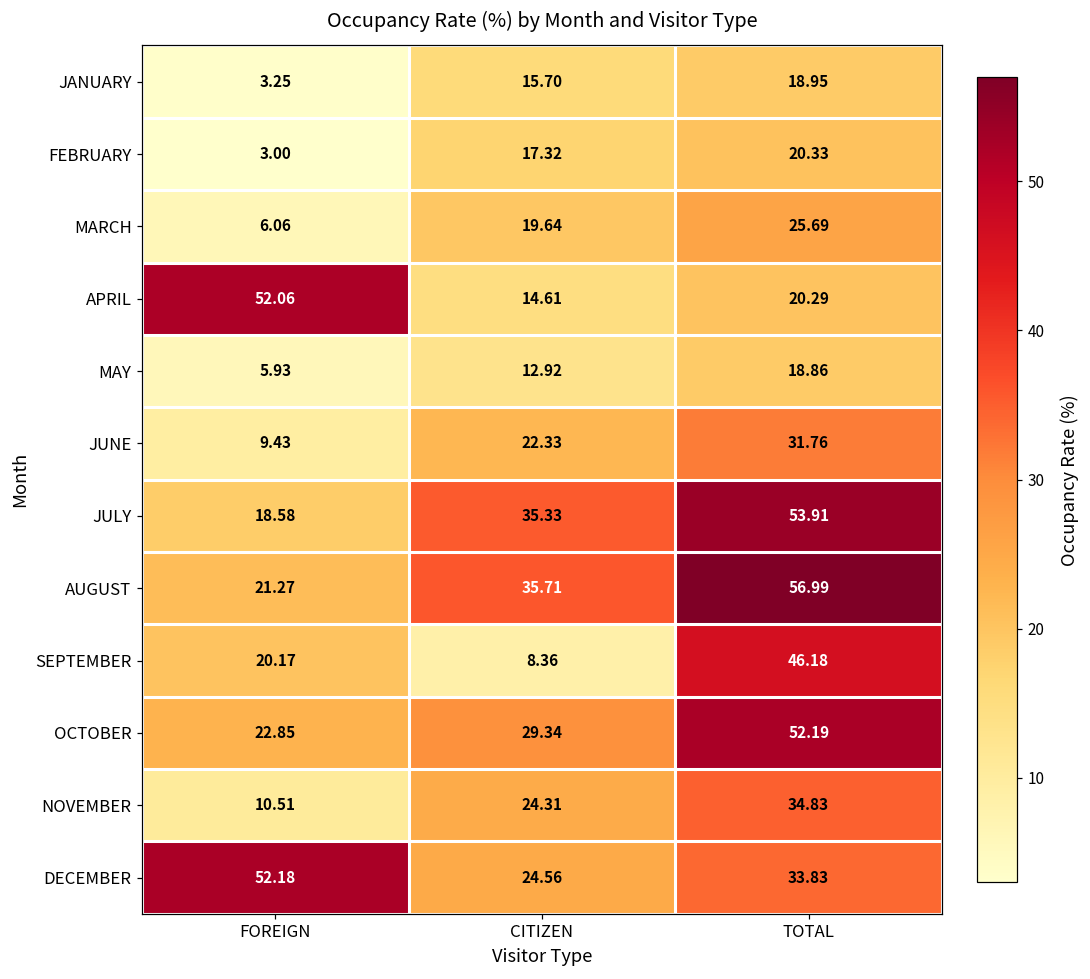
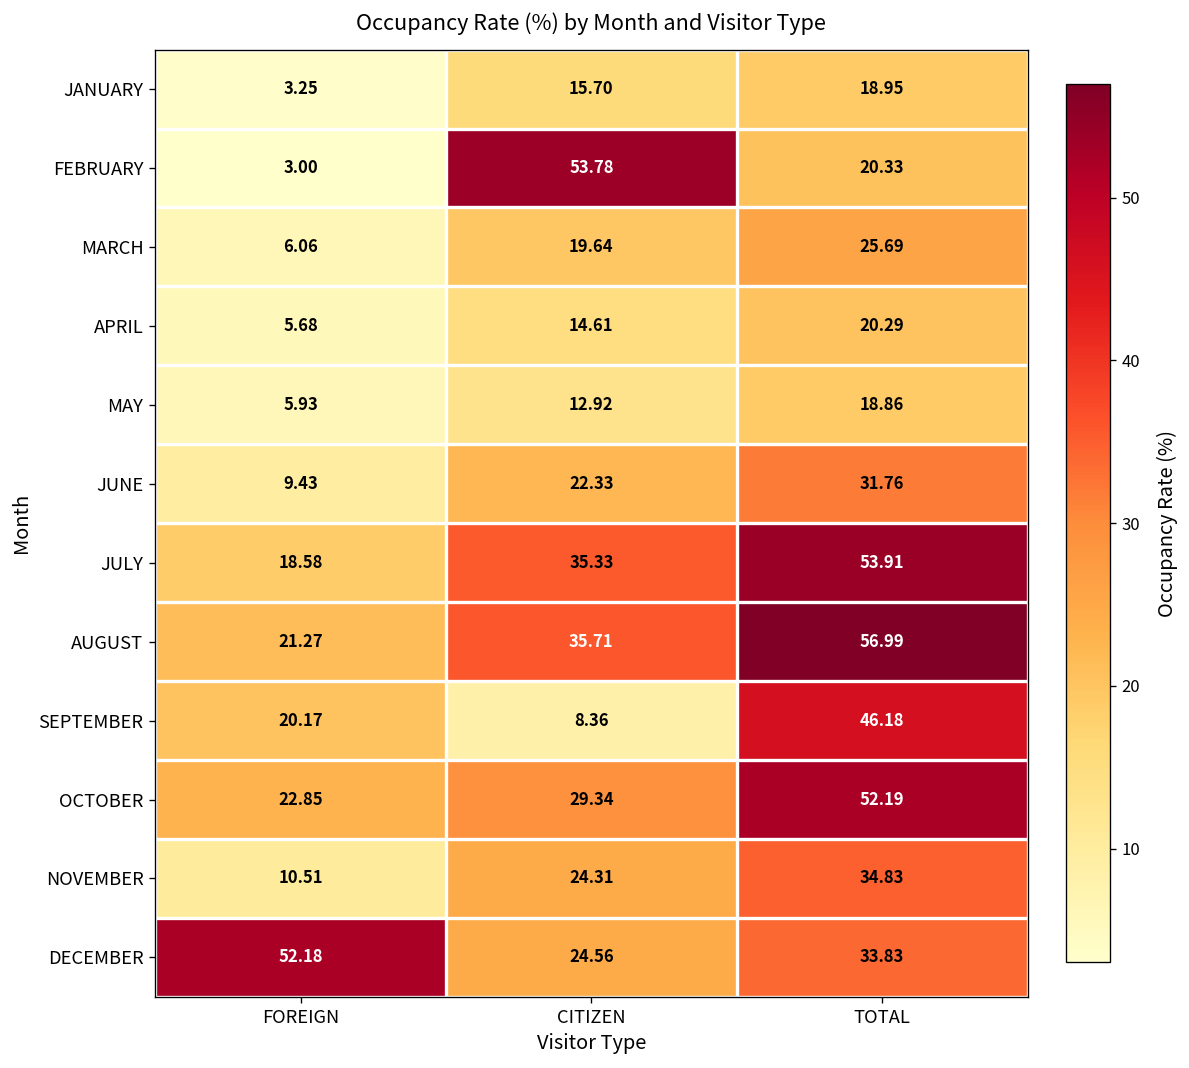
  {
    "JANUARY": {
      "FOREIGN": 3.25,
      "CITIZEN": 15.70,
      "TOTAL": 18.95
    },
    "FEBRUARY": {
      "FOREIGN": 3.00,
-     "CITIZEN": 17.32,
+     "CITIZEN": 53.78,
      "TOTAL": 20.33
    },
    "MARCH": {
      "FOREIGN": 6.06,
      "CITIZEN": 19.64,
      "TOTAL": 25.69
    },
    "APRIL": {
-     "FOREIGN": 52.06,
+     "FOREIGN": 5.68,
      "CITIZEN": 14.61,
      "TOTAL": 20.29
    },
    "MAY": {
      "FOREIGN": 5.93,
      "CITIZEN": 12.92,
      "TOTAL": 18.86
    },
    "JUNE": {
      "FOREIGN": 9.43,
      "CITIZEN": 22.33,
      "TOTAL": 31.76
    },
    "JULY": {
      "FOREIGN": 18.58,
      "CITIZEN": 35.33,
      "TOTAL": 53.91
    },
    "AUGUST": {
      "FOREIGN": 21.27,
      "CITIZEN": 35.71,
      "TOTAL": 56.99
    },
    "SEPTEMBER": {
      "FOREIGN": 20.17,
      "CITIZEN": 8.36,
      "TOTAL": 46.18
    },
    "OCTOBER": {
      "FOREIGN": 22.85,
      "CITIZEN": 29.34,
      "TOTAL": 52.19
    },
    "NOVEMBER": {
      "FOREIGN": 10.51,
      "CITIZEN": 24.31,
      "TOTAL": 34.83
    },
    "DECEMBER": {
      "FOREIGN": 52.18,
      "CITIZEN": 24.56,
      "TOTAL": 33.83
    }
  }
